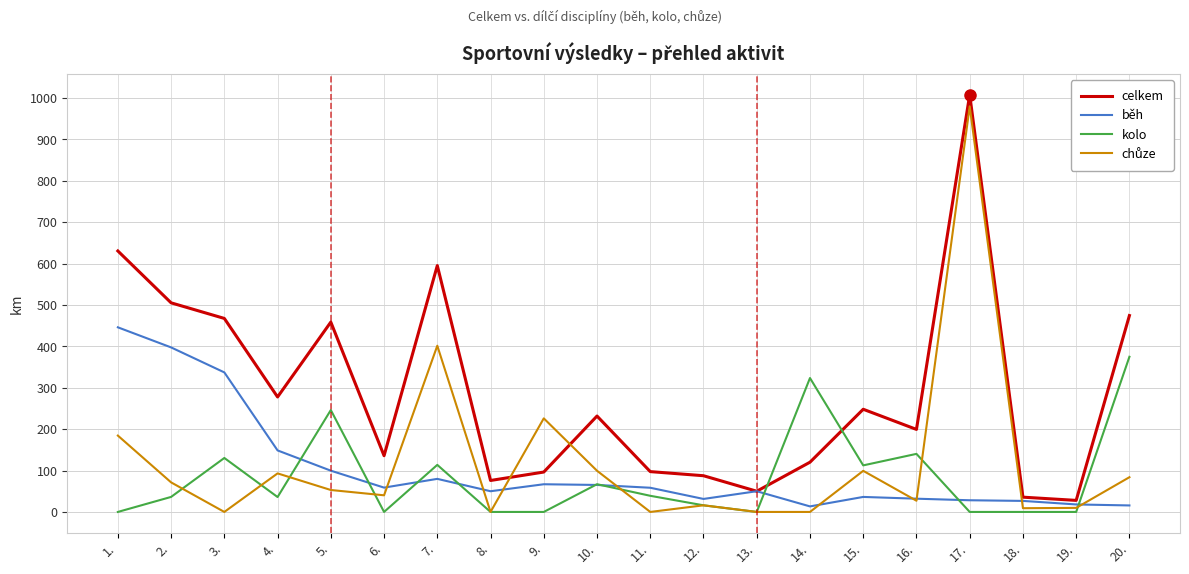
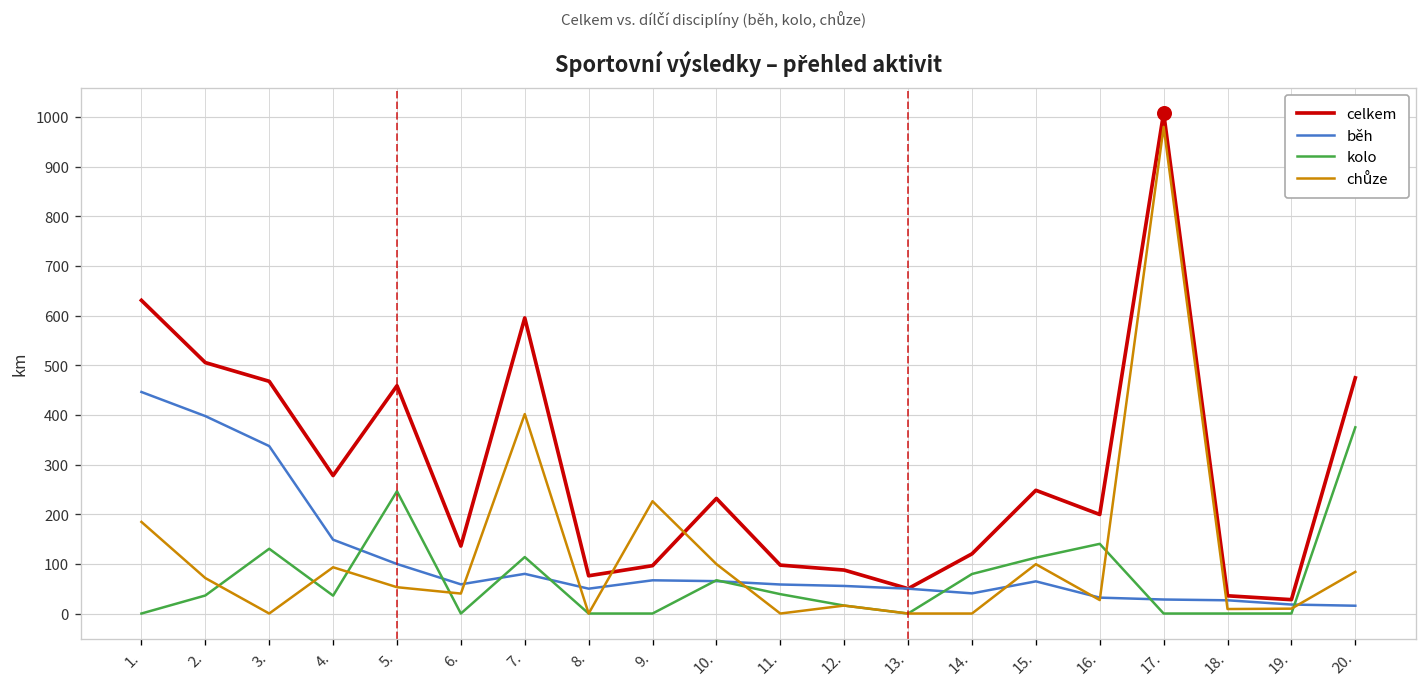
  {
    "běh": {
      "1.": 450,
      "2.": 400,
      "3.": 340,
      "4.": 150,
      "5.": 100,
      "6.": 60,
      "7.": 80,
      "8.": 50,
      "9.": 70,
      "11.": 60,
-     "12.": 30,
-     "14.": 10,
-     "15.": 40,
+     "12.": 60,
+     "14.": 40,
+     "15.": 60,
      "17.": 30,
      "18.": 30,
      "19.": 20,
      "20.": 20
    },
    "kolo": {
      "1.": 0,
      "2.": 40,
      "3.": 130,
      "4.": 40,
      "5.": 250,
      "6.": 0,
      "7.": 110,
      "9.": 0,
      "11.": 40,
-     "14.": 320,
+     "14.": 80,
      "15.": 110,
      "16.": 140,
      "17.": 0,
      "18.": 0,
      "19.": 0,
      "20.": 370
    },
    "chůze": {
      "1.": 180,
      "2.": 70,
      "3.": 0,
      "4.": 90,
      "5.": 50,
      "6.": 40,
      "7.": 400,
      "9.": 230,
      "10.": 100,
      "11.": 0,
      "14.": 0,
      "15.": 100,
      "17.": 980,
      "18.": 10,
      "19.": 10,
      "20.": 80
    }
  }
